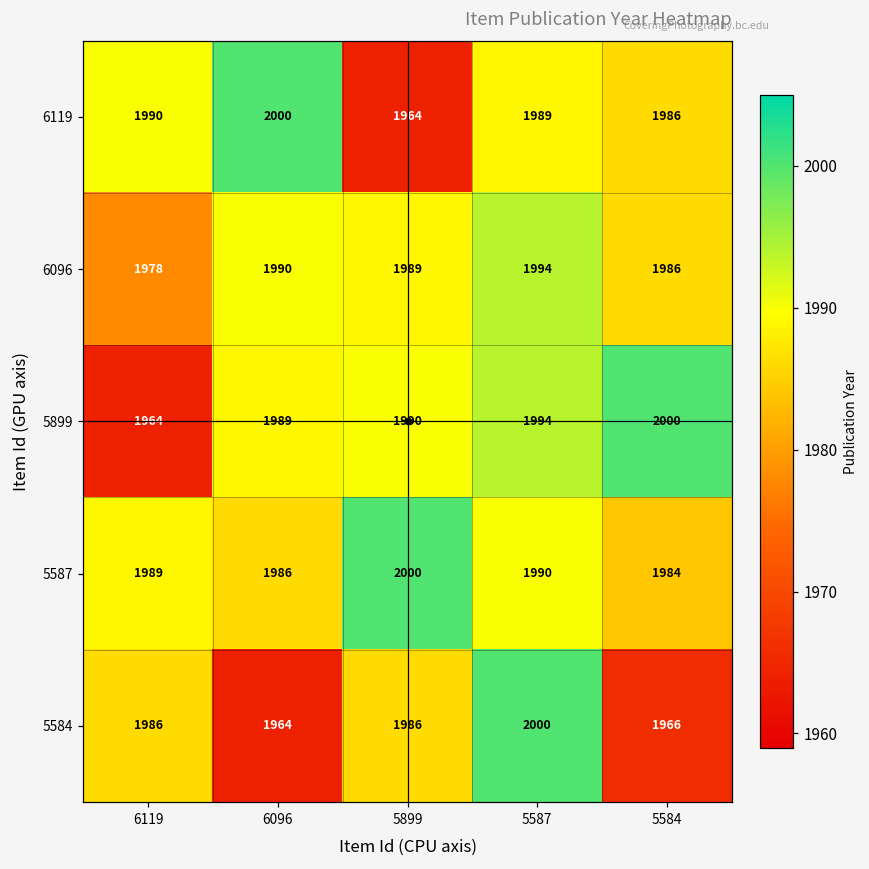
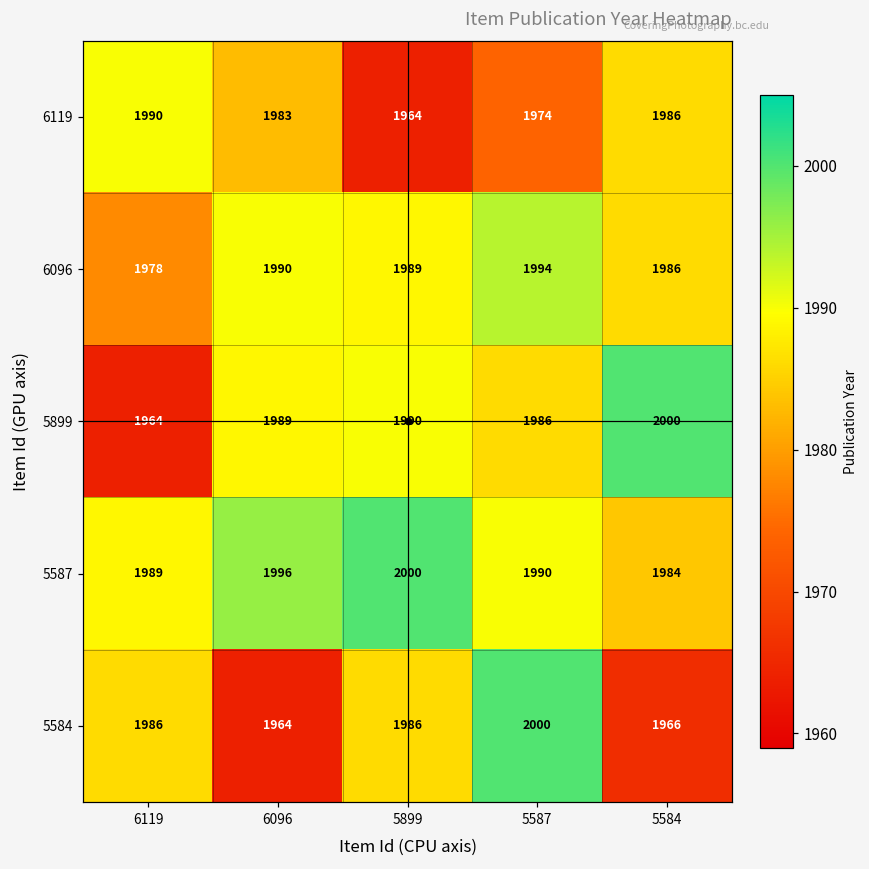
  {
    "6119": {
      "6119": 1990,
-     "6096": 2000,
+     "6096": 1983,
      "5899": 1964,
-     "5587": 1989,
+     "5587": 1974,
      "5584": 1986
    },
    "6096": {
      "6119": 1978,
      "6096": 1990,
      "5899": 1989,
      "5587": 1994,
      "5584": 1986
    },
    "5899": {
      "6119": 1964,
      "6096": 1989,
-     "5587": 1994,
+     "5587": 1986,
      "5584": 2000
    },
    "5587": {
      "6119": 1989,
-     "6096": 1986,
+     "6096": 1996,
      "5899": 2000,
      "5587": 1990,
      "5584": 1984
    },
    "5584": {
      "6119": 1986,
      "6096": 1964,
      "5899": 1986,
      "5587": 2000,
      "5584": 1966
    }
  }
